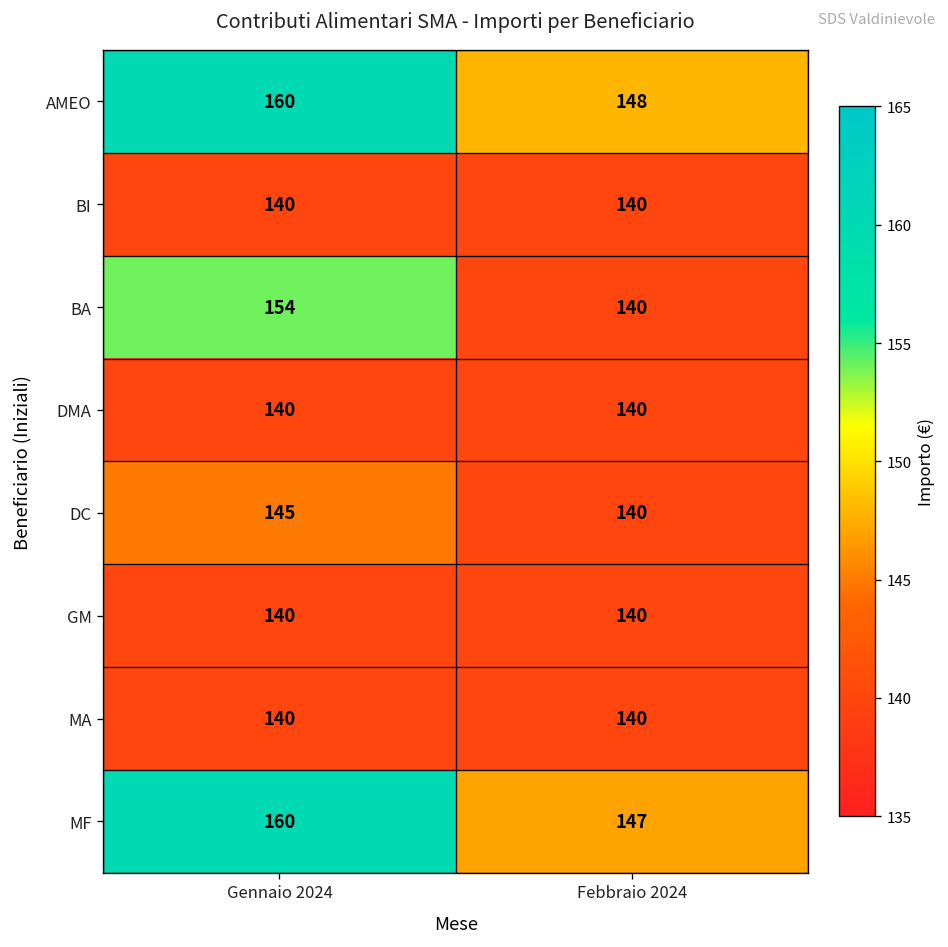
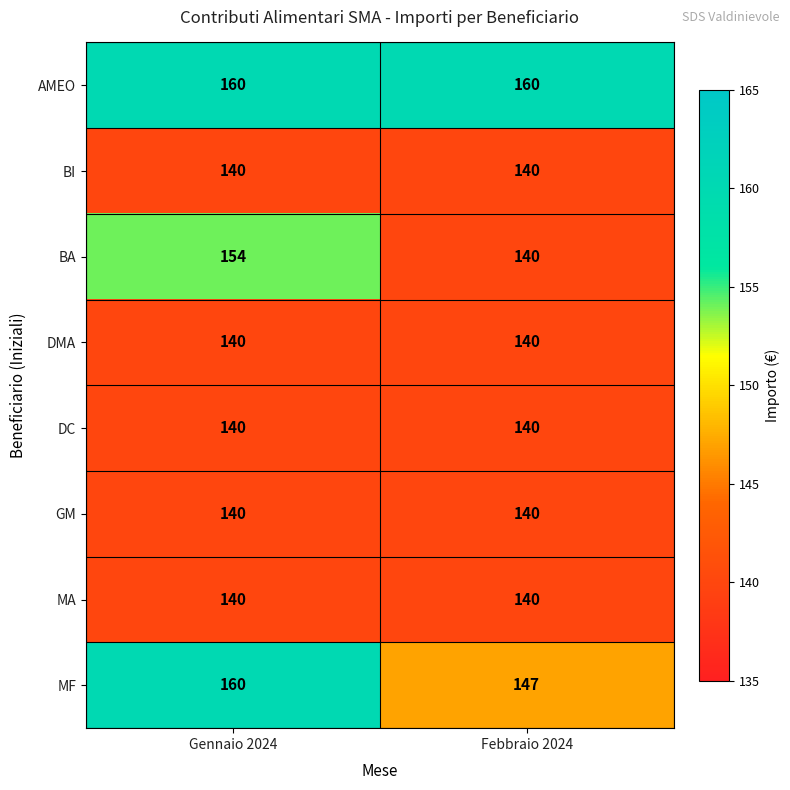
  {
    "AMEO": {
      "Gennaio 2024": 160,
-     "Febbraio 2024": 148
+     "Febbraio 2024": 160
    },
    "BI": {
      "Gennaio 2024": 140,
      "Febbraio 2024": 140
    },
    "BA": {
      "Gennaio 2024": 154,
      "Febbraio 2024": 140
    },
    "DMA": {
      "Gennaio 2024": 140,
      "Febbraio 2024": 140
    },
    "DC": {
-     "Gennaio 2024": 145,
+     "Gennaio 2024": 140,
      "Febbraio 2024": 140
    },
    "GM": {
      "Gennaio 2024": 140,
      "Febbraio 2024": 140
    },
    "MA": {
      "Gennaio 2024": 140,
      "Febbraio 2024": 140
    },
    "MF": {
      "Gennaio 2024": 160,
      "Febbraio 2024": 147
    }
  }
